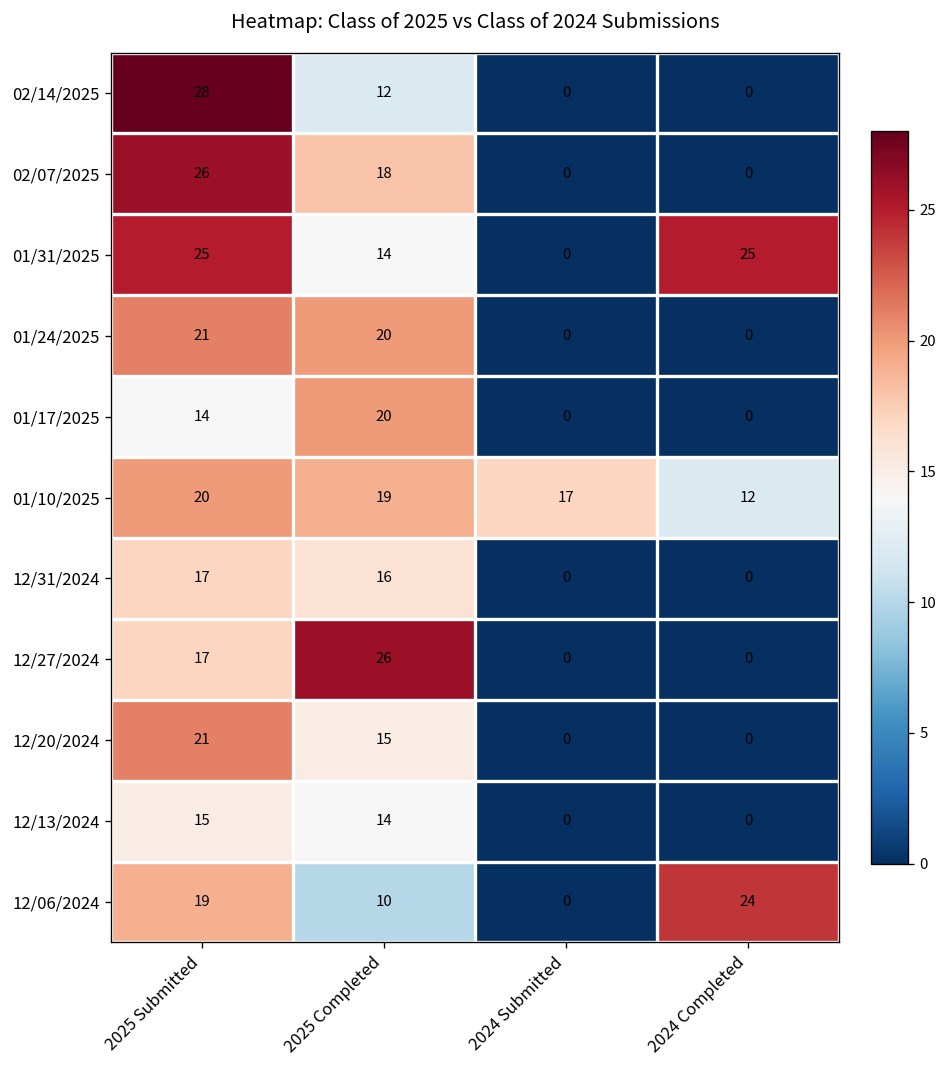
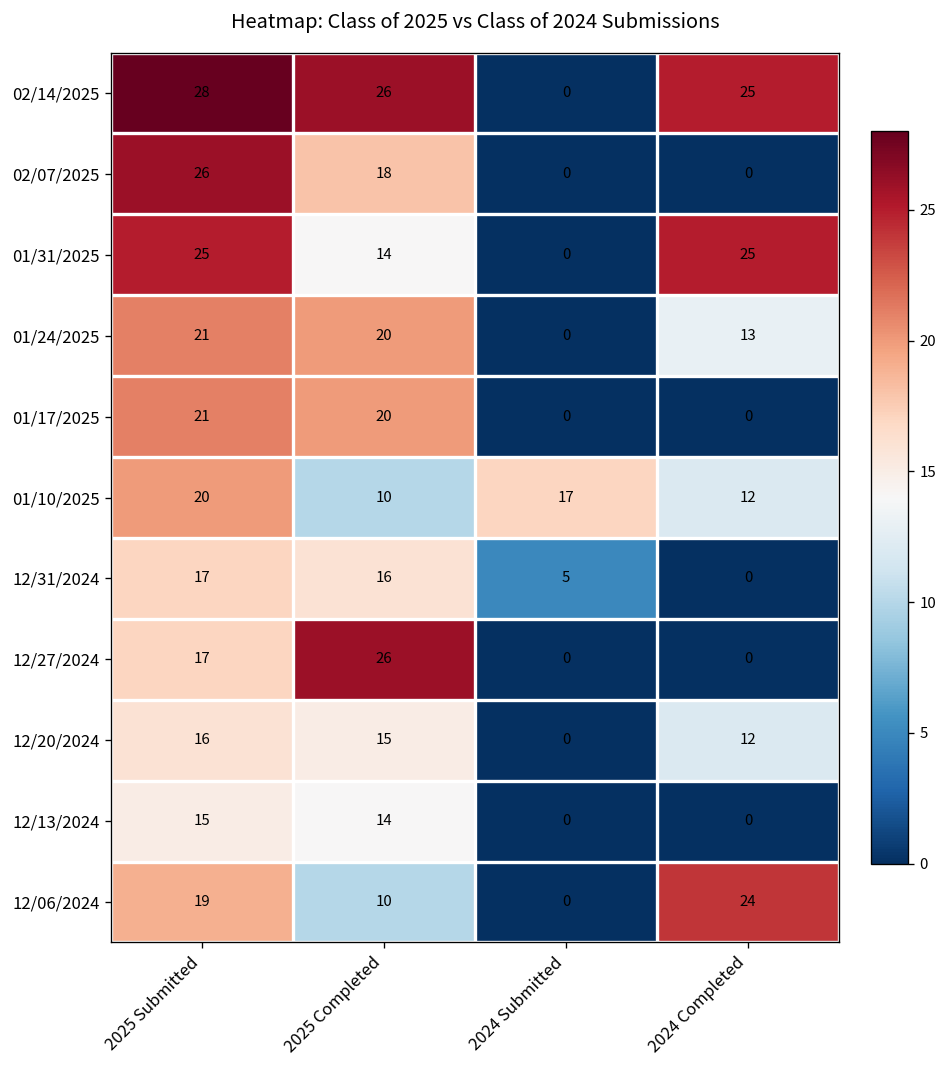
  {
    "02/14/2025": {
      "2025 Submitted": 28,
-     "2025 Completed": 12,
+     "2025 Completed": 26,
      "2024 Submitted": 0,
-     "2024 Completed": 0
+     "2024 Completed": 25
    },
    "02/07/2025": {
      "2025 Submitted": 26,
      "2025 Completed": 18,
      "2024 Submitted": 0,
      "2024 Completed": 0
    },
    "01/31/2025": {
      "2025 Submitted": 25,
      "2025 Completed": 14,
      "2024 Submitted": 0,
      "2024 Completed": 25
    },
    "01/24/2025": {
      "2025 Submitted": 21,
      "2025 Completed": 20,
      "2024 Submitted": 0,
-     "2024 Completed": 0
+     "2024 Completed": 13
    },
    "01/17/2025": {
-     "2025 Submitted": 14,
+     "2025 Submitted": 21,
      "2025 Completed": 20,
      "2024 Submitted": 0,
      "2024 Completed": 0
    },
    "01/10/2025": {
      "2025 Submitted": 20,
-     "2025 Completed": 19,
+     "2025 Completed": 10,
      "2024 Submitted": 17,
      "2024 Completed": 12
    },
    "12/31/2024": {
      "2025 Submitted": 17,
      "2025 Completed": 16,
-     "2024 Submitted": 0,
+     "2024 Submitted": 5,
      "2024 Completed": 0
    },
    "12/27/2024": {
      "2025 Submitted": 17,
      "2025 Completed": 26,
      "2024 Submitted": 0,
      "2024 Completed": 0
    },
    "12/20/2024": {
-     "2025 Submitted": 21,
+     "2025 Submitted": 16,
      "2025 Completed": 15,
      "2024 Submitted": 0,
-     "2024 Completed": 0
+     "2024 Completed": 12
    },
    "12/13/2024": {
      "2025 Submitted": 15,
      "2025 Completed": 14,
      "2024 Submitted": 0,
      "2024 Completed": 0
    },
    "12/06/2024": {
      "2025 Submitted": 19,
      "2025 Completed": 10,
      "2024 Submitted": 0,
      "2024 Completed": 24
    }
  }
